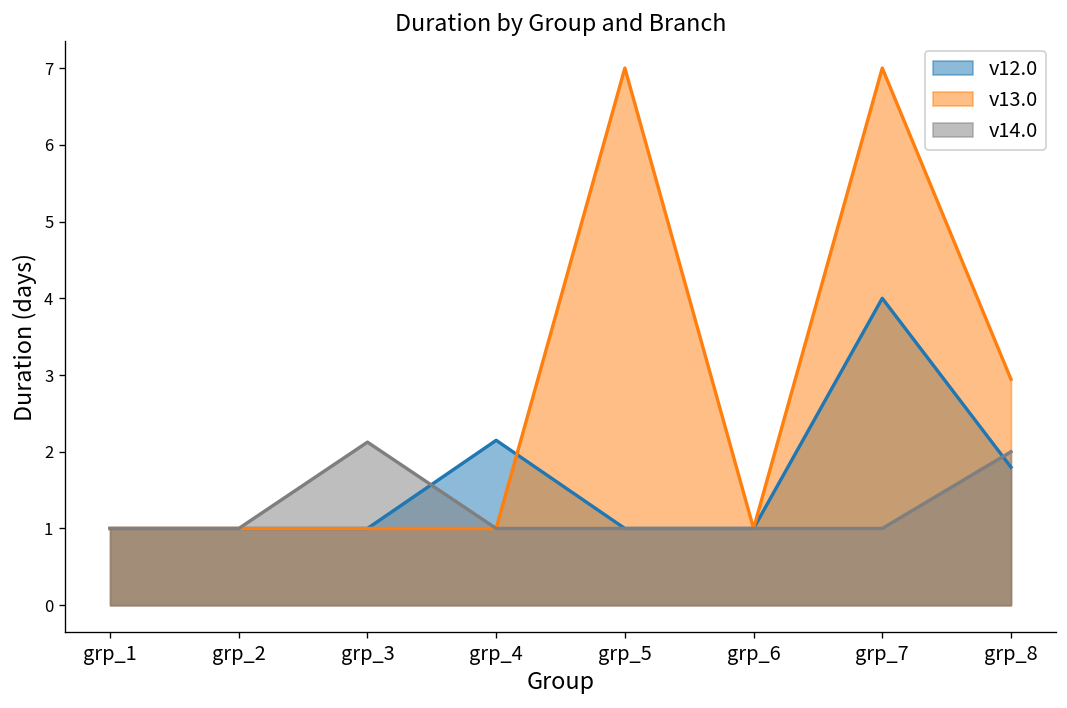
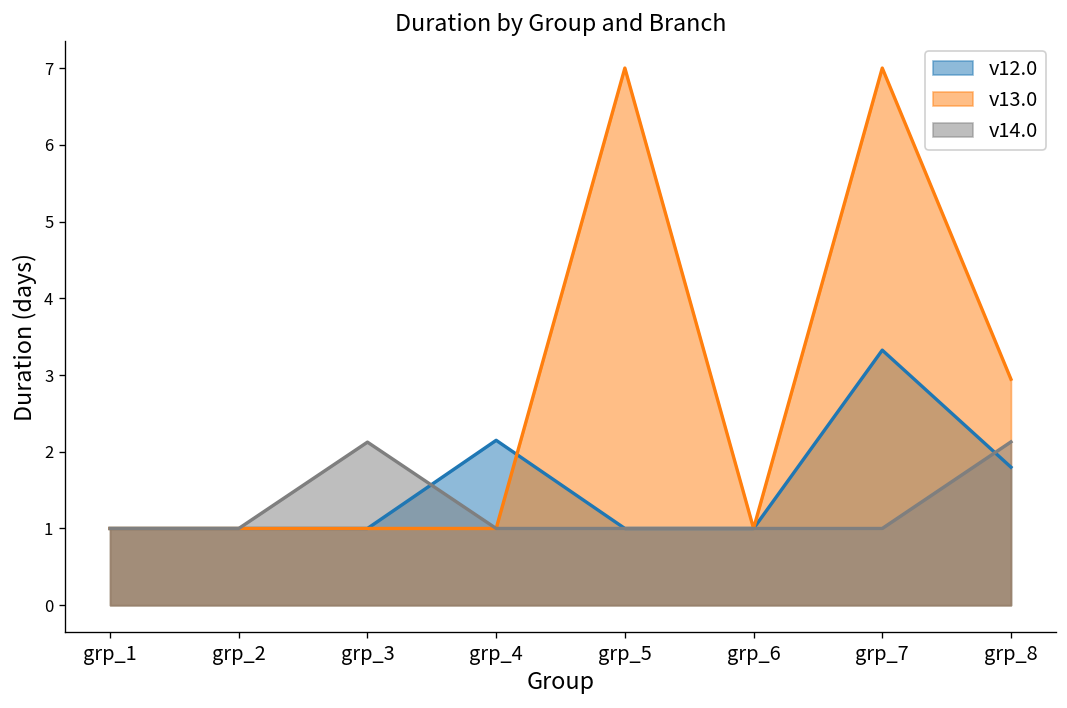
  {
    "v12.0": {
      "grp_4": 2.1,
-     "grp_7": 4.0,
+     "grp_7": 3.3,
      "grp_8": 1.8
    },
    "v13.0": {
      "grp_5": 7.0,
      "grp_7": 7.0,
      "grp_8": 2.9
    },
    "v14.0": {
      "grp_3": 2.1,
      "grp_7": 1.0,
-     "grp_8": 2.0
+     "grp_8": 2.1
    }
  }
